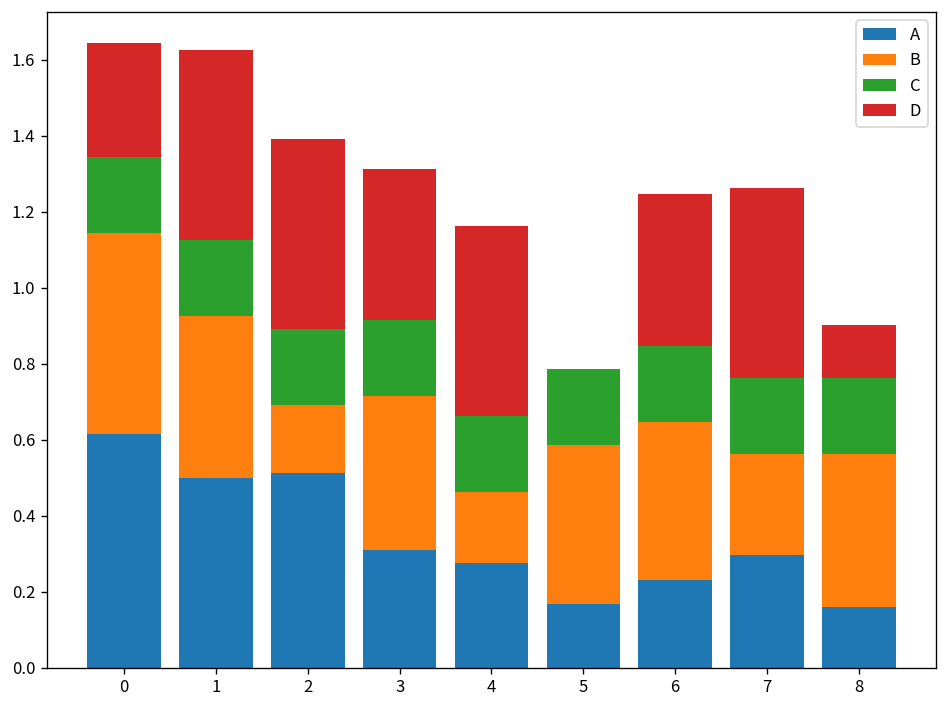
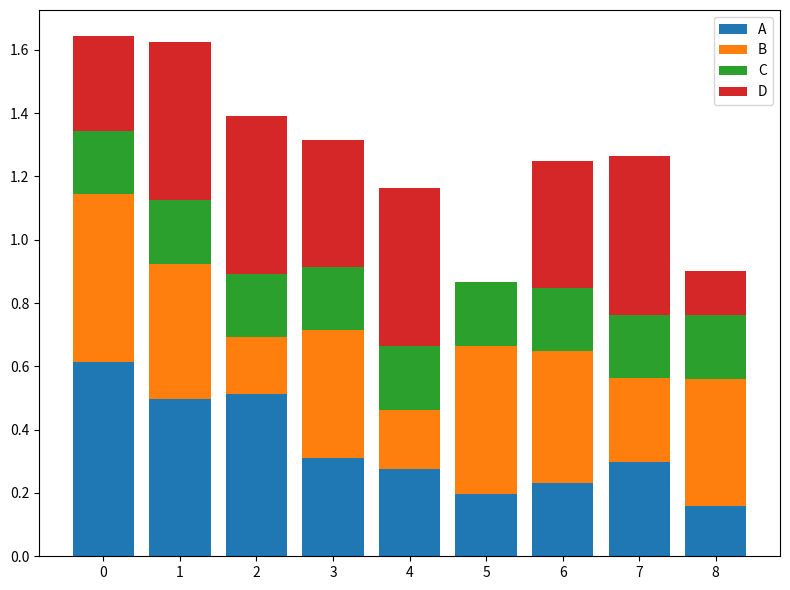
  {
    "A": {
      "0": 0.61,
      "1": 0.50,
      "2": 0.51,
      "3": 0.31,
      "4": 0.28,
-     "5": 0.17,
+     "5": 0.20,
      "6": 0.23,
      "7": 0.30,
      "8": 0.16
    },
    "B": {
      "0": 0.53,
      "1": 0.43,
      "2": 0.18,
      "3": 0.40,
      "4": 0.19,
-     "5": 0.42,
+     "5": 0.47,
      "6": 0.42,
      "7": 0.27,
      "8": 0.40
    },
    "C": {
      "0": 0.20,
      "1": 0.20,
      "2": 0.20,
      "3": 0.20,
      "4": 0.20,
      "5": 0.20,
      "6": 0.20,
      "7": 0.20,
      "8": 0.20
    },
    "D": {
      "0": 0.30,
      "1": 0.50,
      "2": 0.50,
      "3": 0.40,
      "4": 0.50,
      "5": 0.00,
      "6": 0.40,
      "7": 0.50,
      "8": 0.14
    }
  }
